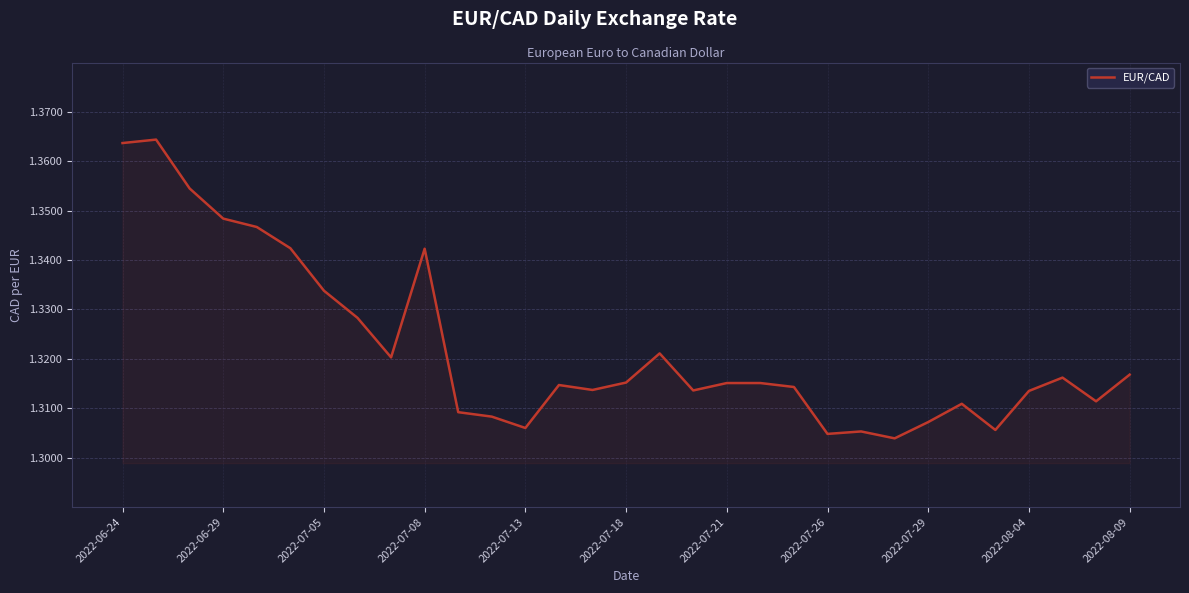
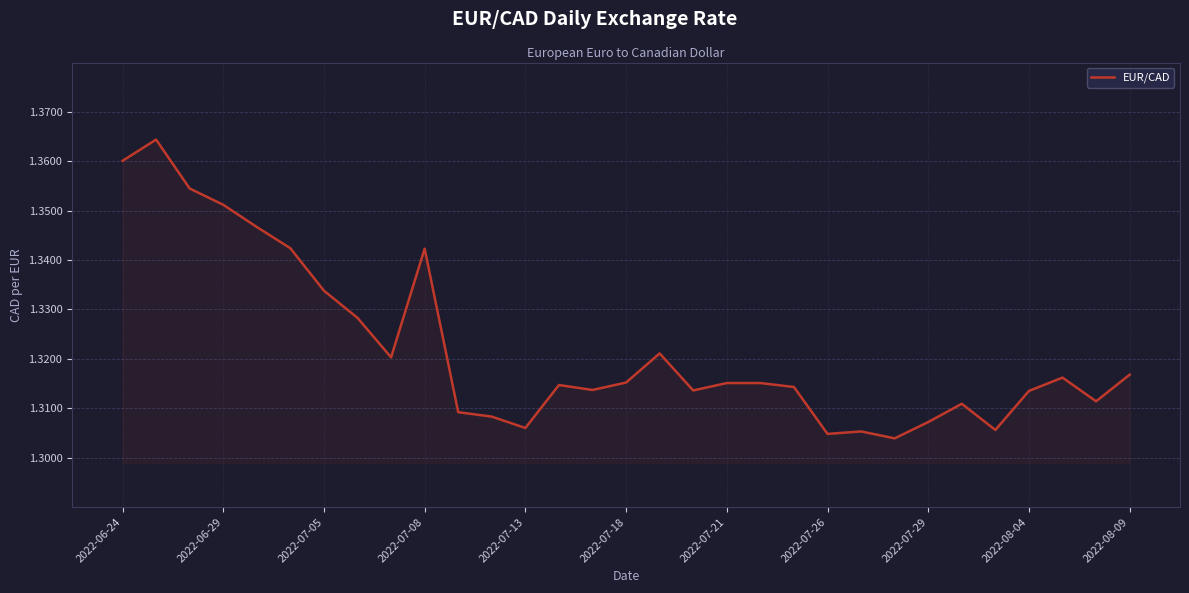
  {
-   "2022-06-24": 1.364,
-   "2022-06-29": 1.348,
+   "2022-06-24": 1.360,
+   "2022-06-29": 1.351,
    "2022-07-05": 1.334,
    "2022-07-08": 1.342,
    "2022-07-13": 1.306,
    "2022-07-18": 1.315,
    "2022-07-21": 1.315,
    "2022-07-26": 1.305,
    "2022-07-29": 1.307,
    "2022-08-04": 1.314,
    "2022-08-09": 1.317
  }
